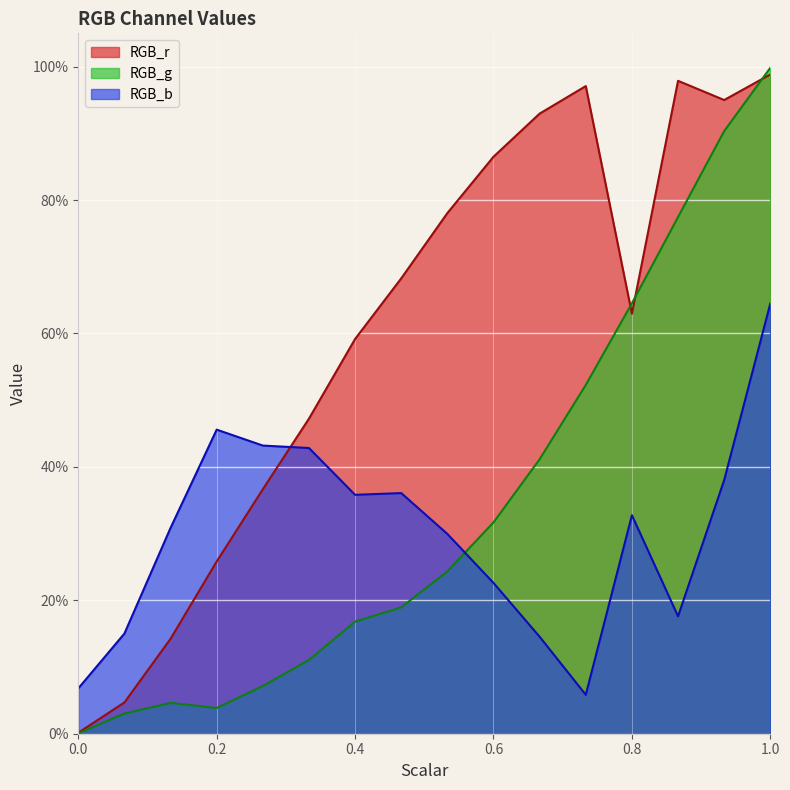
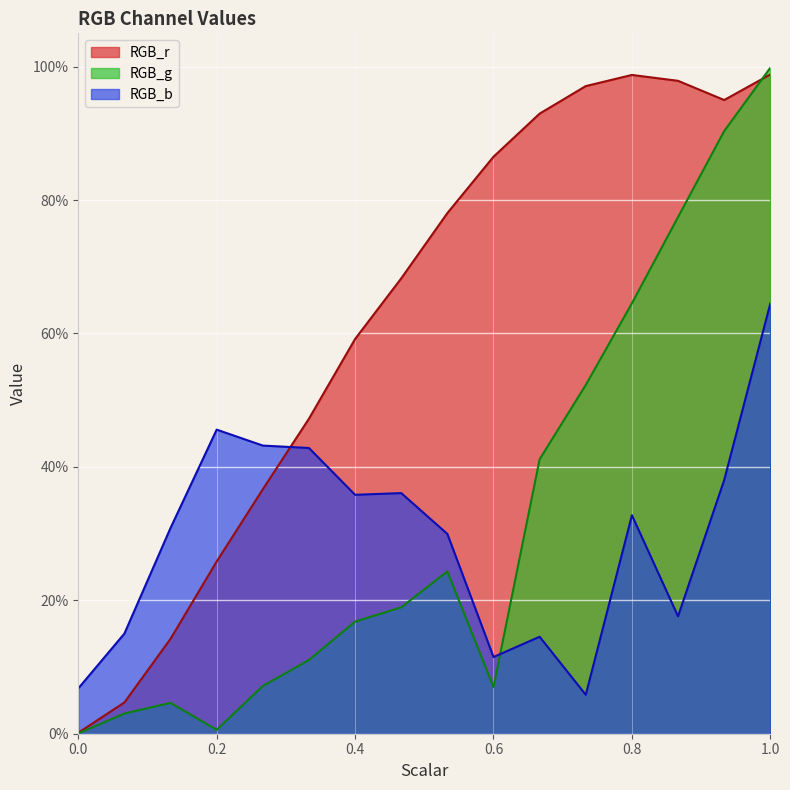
  {
    "RGB_r": {
      "0.2": "26%",
      "0.4": "59%",
      "0.6": "87%",
-     "0.8": "63%",
+     "0.8": "99%",
      "1.0": "99%"
    },
    "RGB_g": {
-     "0.2": "4%",
+     "0.2": "1%",
      "0.4": "17%",
-     "0.6": "32%",
+     "0.6": "7%",
      "0.8": "65%",
      "1.0": "100%"
    },
    "RGB_b": {
      "0.0": "7%",
      "0.2": "46%",
      "0.4": "36%",
-     "0.6": "23%",
+     "0.6": "12%",
      "0.8": "33%",
      "1.0": "64%"
    }
  }
